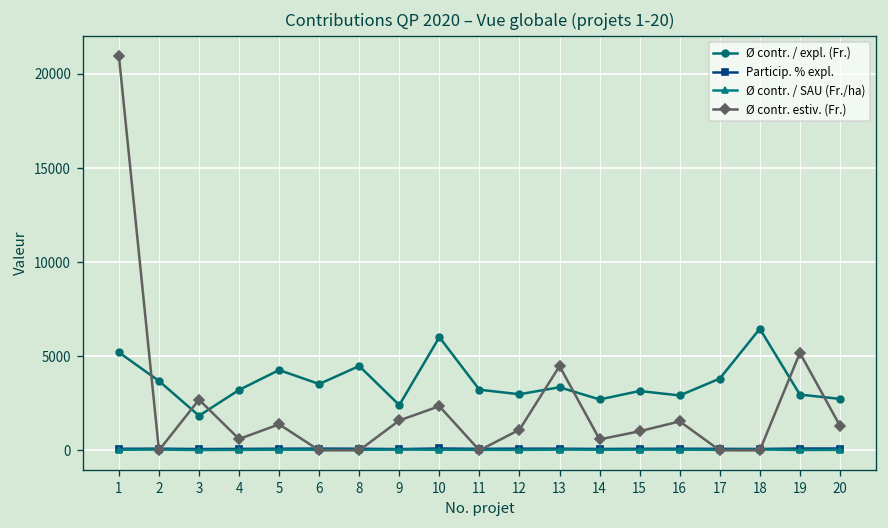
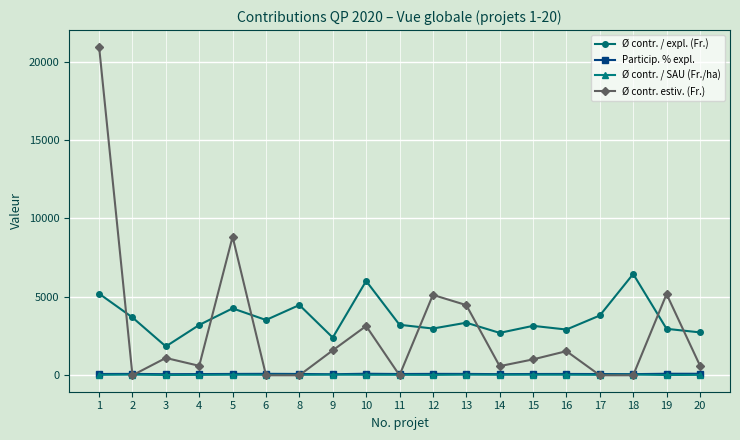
  {
    "Ø contr. estiv. (Fr.)": {
      "1": 21000,
-     "3": 2700,
+     "3": 1100,
      "4": 600,
-     "5": 1400,
+     "5": 8800,
      "9": 1600,
-     "10": 2300,
-     "12": 1100,
+     "10": 3100,
+     "12": 5100,
      "13": 4500,
      "14": 600,
      "15": 1000,
      "16": 1500,
      "19": 5200,
-     "20": 1300
+     "20": 600
    }
  }
